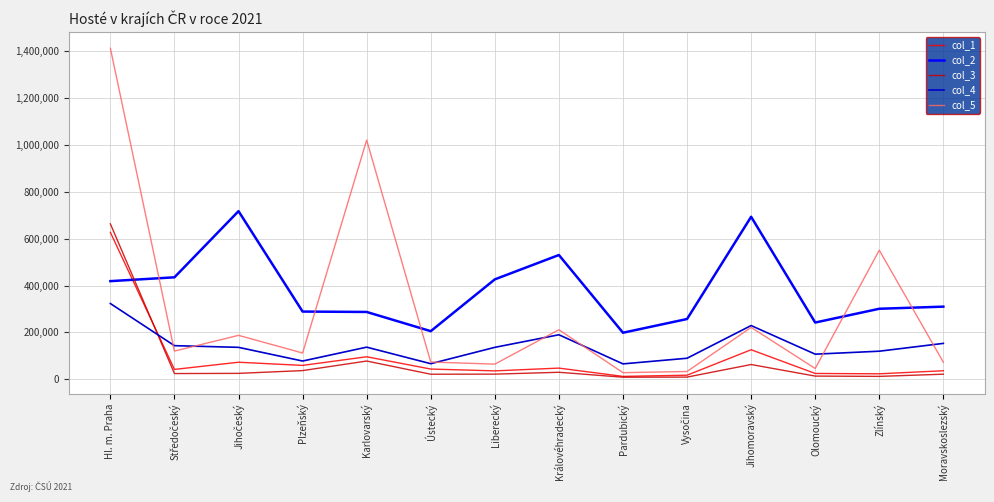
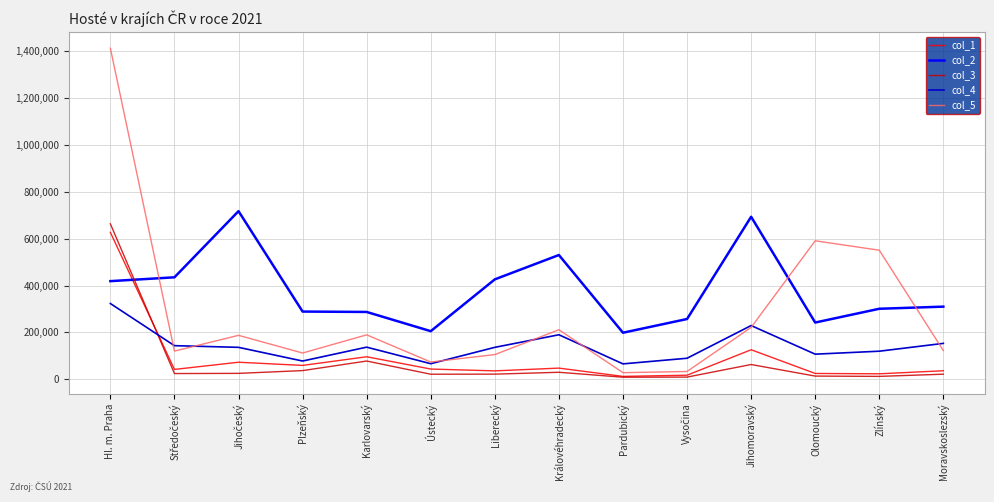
  {
    "col_5": {
      "Hl. m. Praha": "1,410,000",
      "Středočeský": "120,000",
      "Jihočeský": "190,000",
      "Plzeňský": "110,000",
-     "Karlovarský": "1,020,000",
-     "Liberecký": "60,000",
+     "Karlovarský": "190,000",
+     "Liberecký": "110,000",
      "Královéhradecký": "210,000",
      "Pardubický": "30,000",
      "Vysočina": "30,000",
-     "Olomoucký": "50,000",
+     "Olomoucký": "590,000",
      "Zlínský": "550,000",
-     "Moravskoslezský": "70,000"
+     "Moravskoslezský": "120,000"
    }
  }
